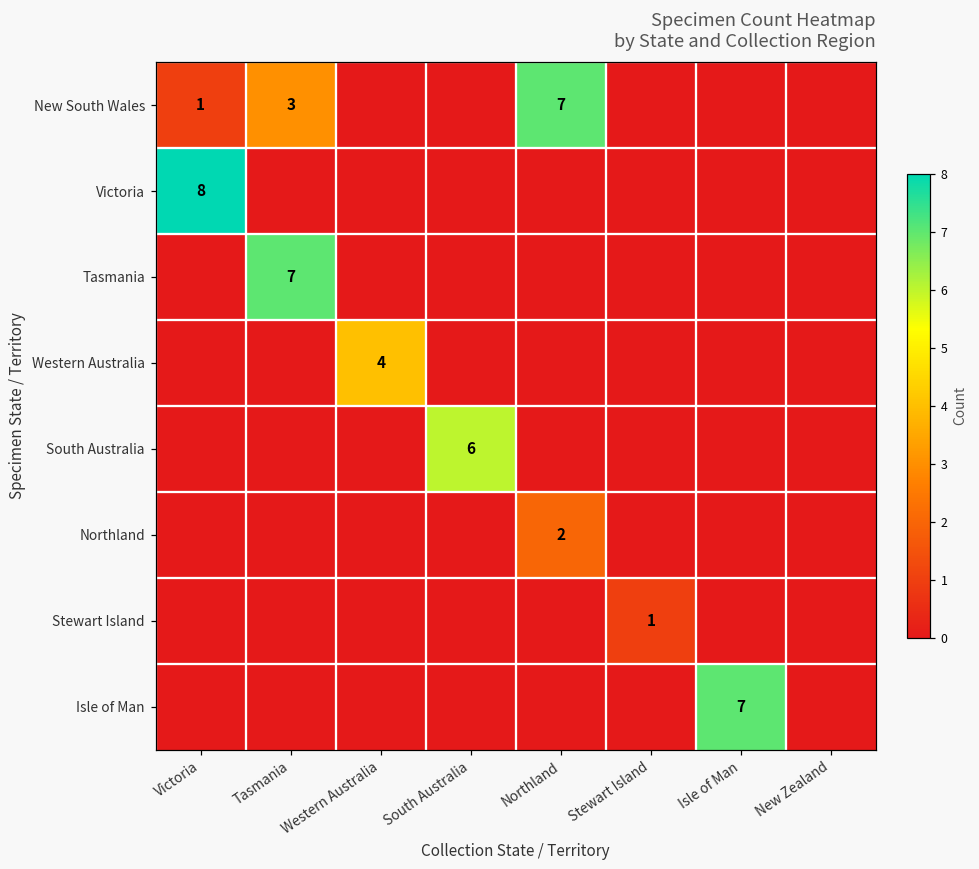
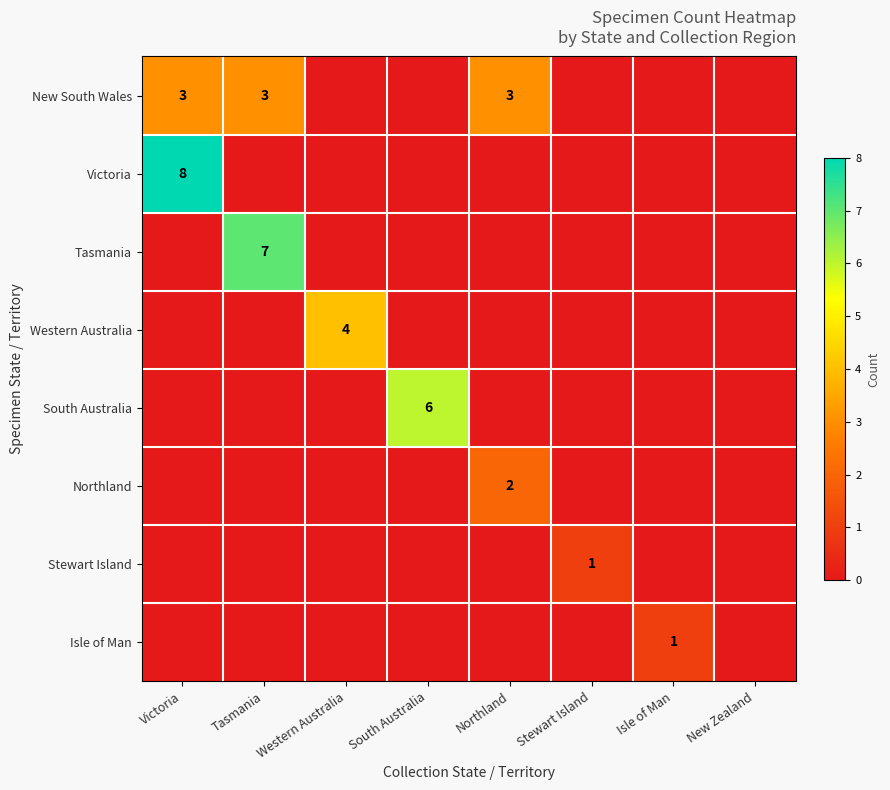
  {
    "New South Wales": {
-     "Victoria": 1,
+     "Victoria": 3,
      "Tasmania": 3,
-     "Northland": 7
+     "Northland": 3
    },
    "Victoria": {
      "Victoria": 8
    },
    "Tasmania": {
      "Tasmania": 7
    },
    "Western Australia": {
      "Western Australia": 4
    },
    "South Australia": {
      "South Australia": 6
    },
    "Northland": {
      "Northland": 2
    },
    "Stewart Island": {
      "Stewart Island": 1
    },
    "Isle of Man": {
-     "Isle of Man": 7
+     "Isle of Man": 1
    }
  }
